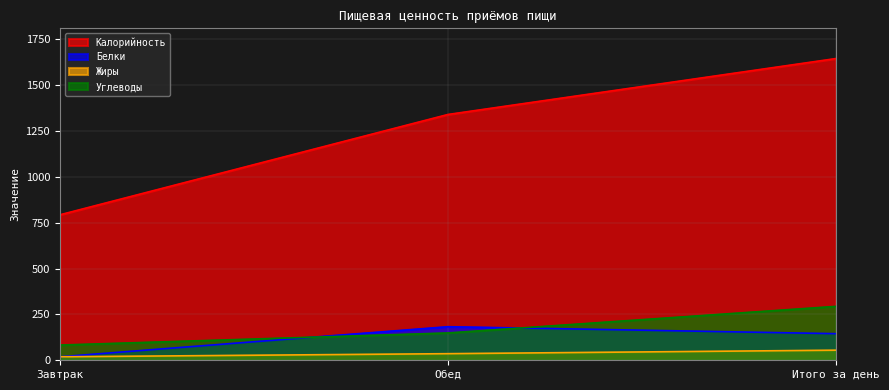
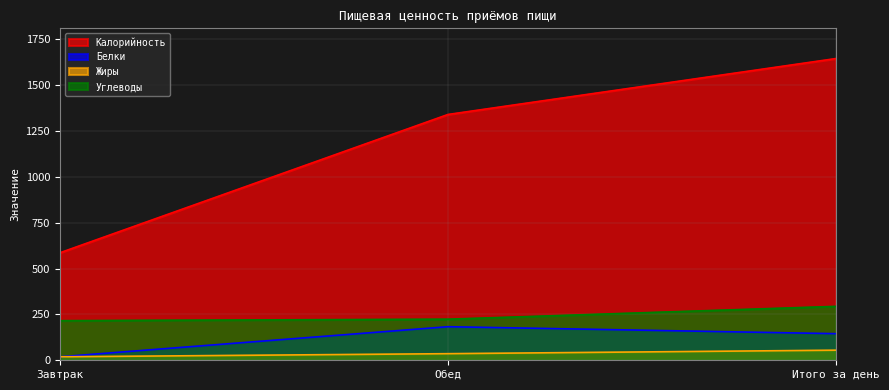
  {
    "Калорийность": {
-     "Завтрак": 790,
+     "Завтрак": 590,
      "Обед": 1340,
      "Итого за день": 1650
    },
    "Белки": {
      "Обед": 180,
      "Итого за день": 150
    },
    "Жиры": {
      "Обед": 40,
      "Итого за день": 60
    },
    "Углеводы": {
-     "Завтрак": 80,
-     "Обед": 150,
+     "Завтрак": 220,
+     "Обед": 220,
      "Итого за день": 290
    }
  }
